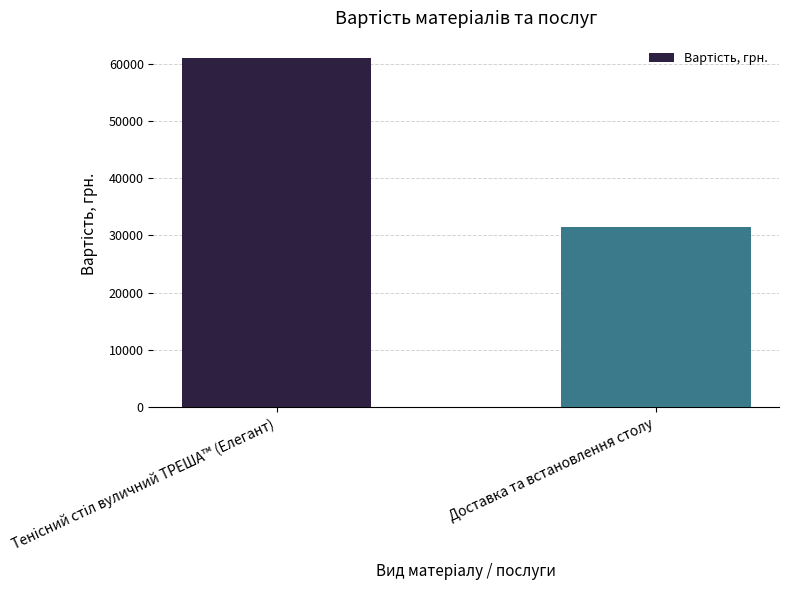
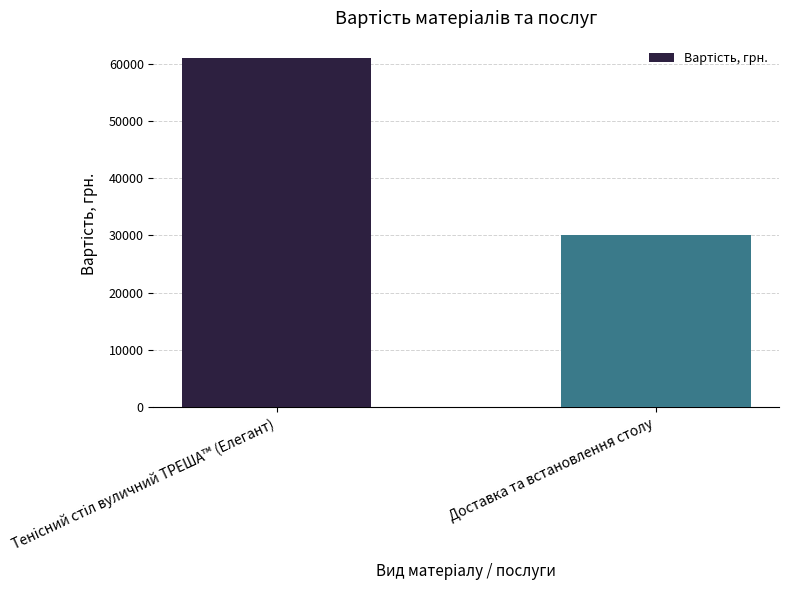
  {
    "Тенісний стіл вуличний ТРЕША™ (Елегант)": 61000,
-   "Доставка та встановлення столу": 31000
+   "Доставка та встановлення столу": 30000
  }
